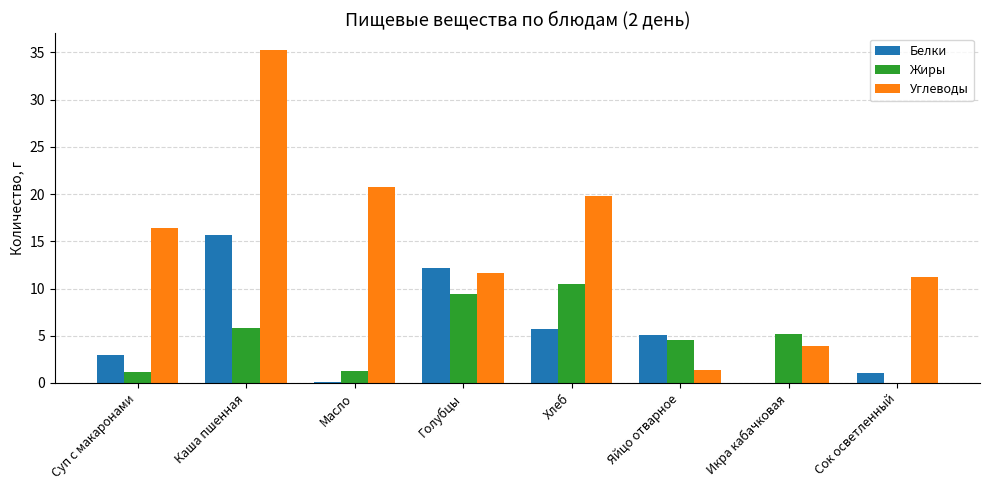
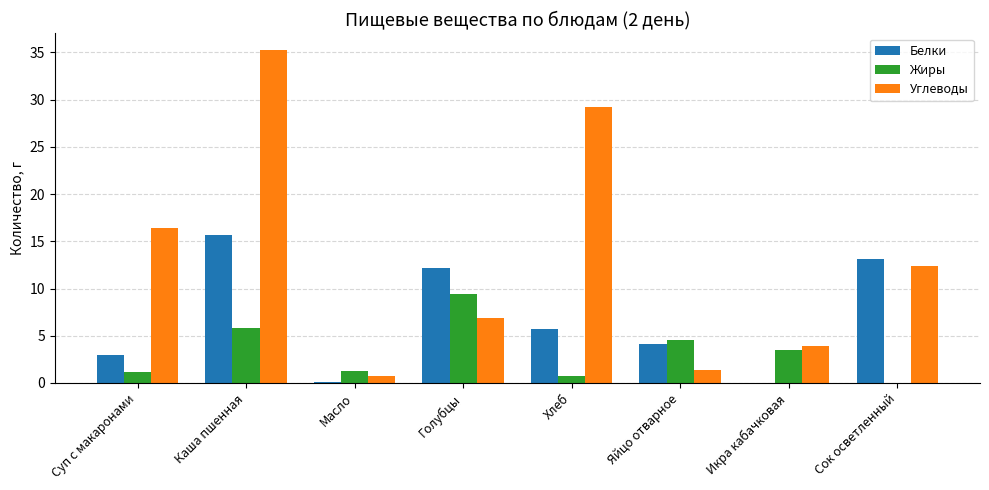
  {
    "Белки": {
      "Суп с макаронами": 3,
      "Каша пшенная": 16,
      "Голубцы": 12,
      "Хлеб": 6,
-     "Яйцо отварное": 5,
+     "Яйцо отварное": 4,
      "Икра кабачковая": 0,
-     "Сок осветленный": 1
+     "Сок осветленный": 13
    },
    "Жиры": {
      "Суп с макаронами": 1,
      "Каша пшенная": 6,
      "Масло": 1,
      "Голубцы": 9,
-     "Хлеб": 11,
+     "Хлеб": 1,
      "Яйцо отварное": 5,
-     "Икра кабачковая": 5,
+     "Икра кабачковая": 4,
      "Сок осветленный": 0
    },
    "Углеводы": {
      "Суп с макаронами": 16,
      "Каша пшенная": 35,
-     "Масло": 21,
-     "Голубцы": 12,
-     "Хлеб": 20,
+     "Масло": 1,
+     "Голубцы": 7,
+     "Хлеб": 29,
      "Яйцо отварное": 1,
      "Икра кабачковая": 4,
-     "Сок осветленный": 11
+     "Сок осветленный": 12
    }
  }
